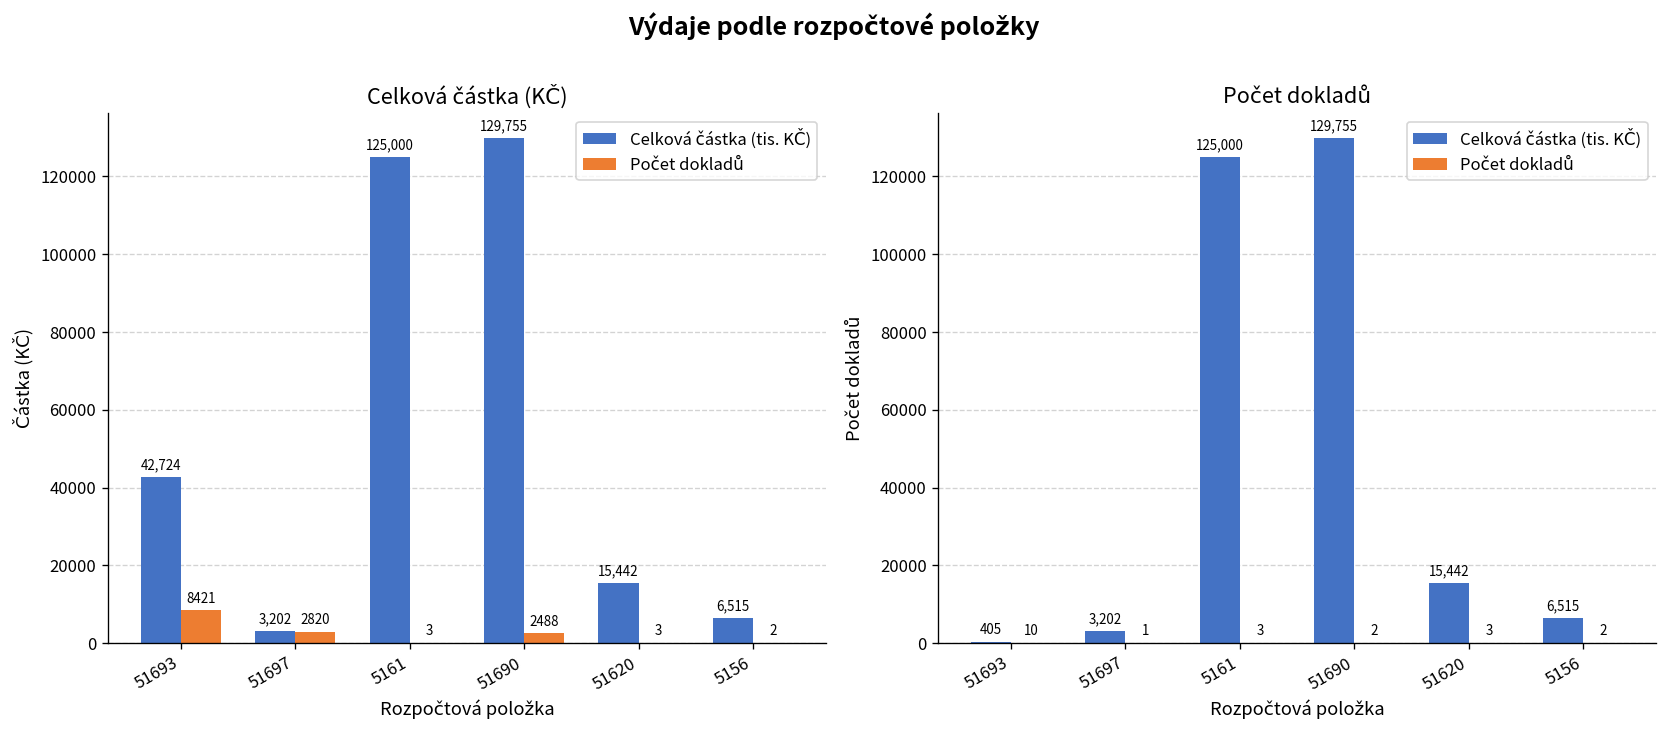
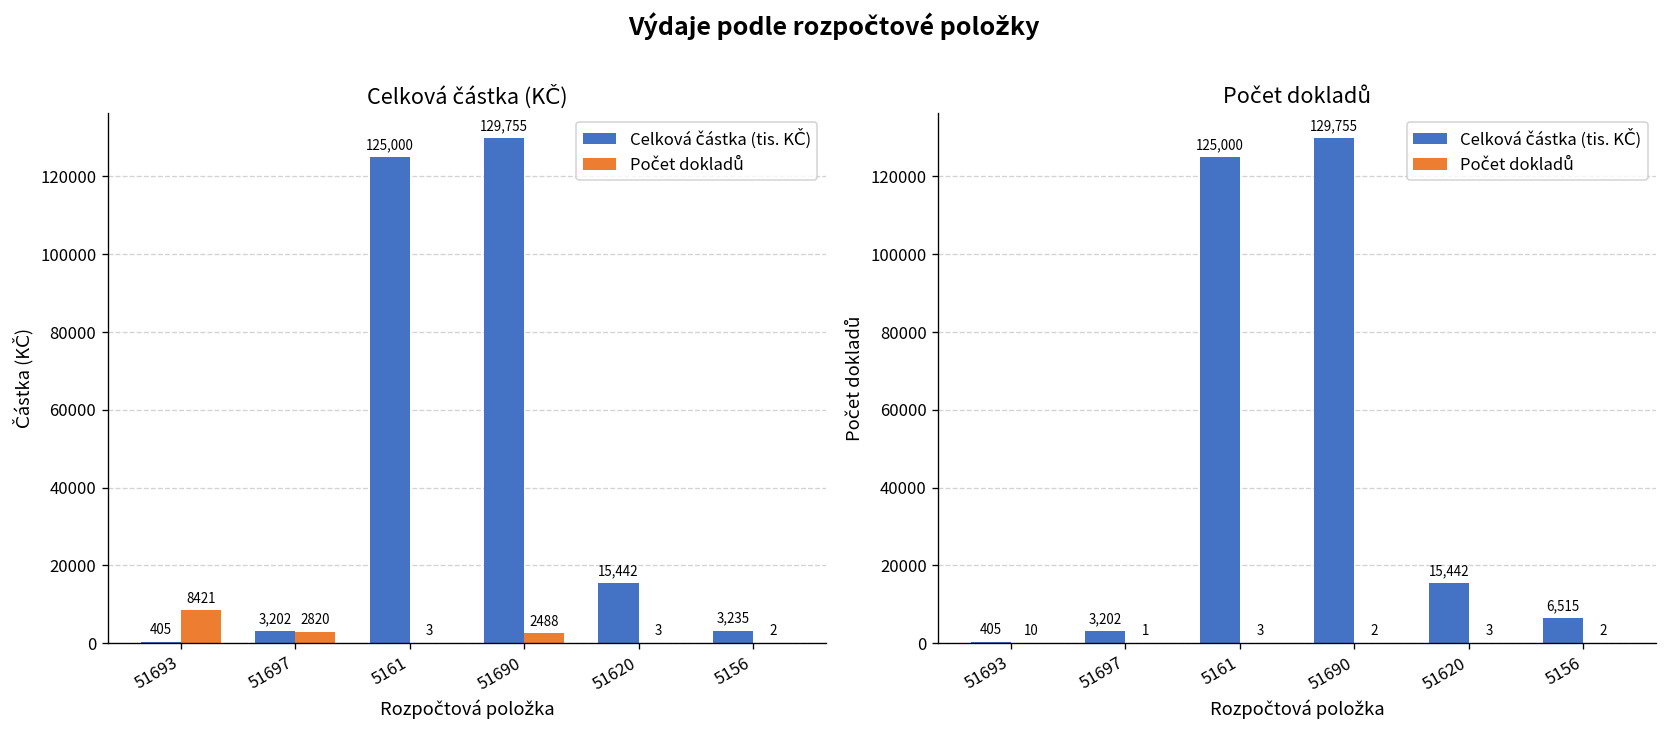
  {
    "Celková částka (KČ)": {
      "Celková částka (tis. KČ)": {
-       "51693": "42,724",
+       "51693": "405",
        "51697": "3,202",
        "5161": "125,000",
        "51690": "129,755",
        "51620": "15,442",
-       "5156": "6,515"
+       "5156": "3,235"
      },
      "Počet dokladů": {
        "51693": "8421",
        "51697": "2820",
        "5161": "3",
        "51690": "2488",
        "51620": "3",
        "5156": "2"
      }
    },
    "Počet dokladů": {
      "Celková částka (tis. KČ)": {
        "51693": "405",
        "51697": "3,202",
        "5161": "125,000",
        "51690": "129,755",
        "51620": "15,442",
        "5156": "6,515"
      },
      "Počet dokladů": {
        "51693": "10",
        "51697": "1",
        "5161": "3",
        "51690": "2",
        "51620": "3",
        "5156": "2"
      }
    }
  }
